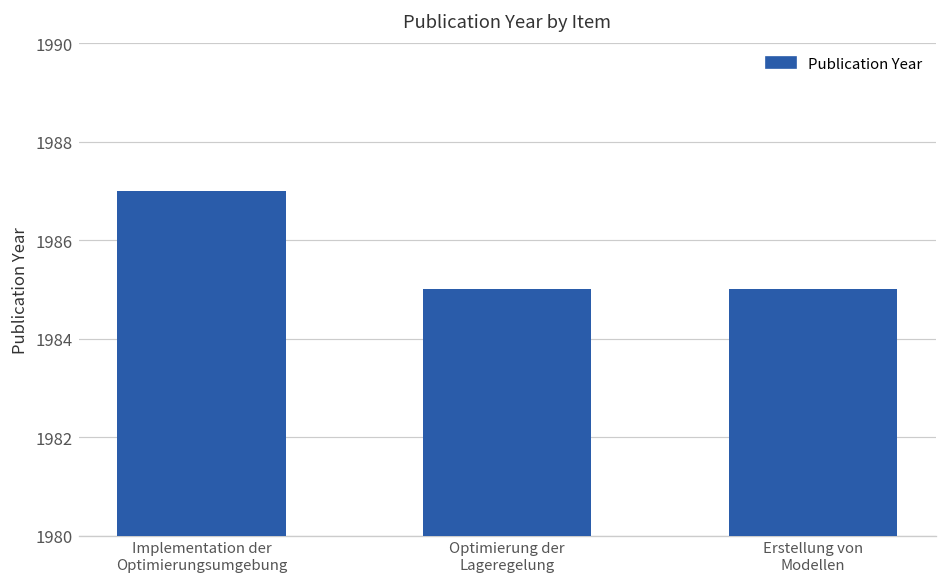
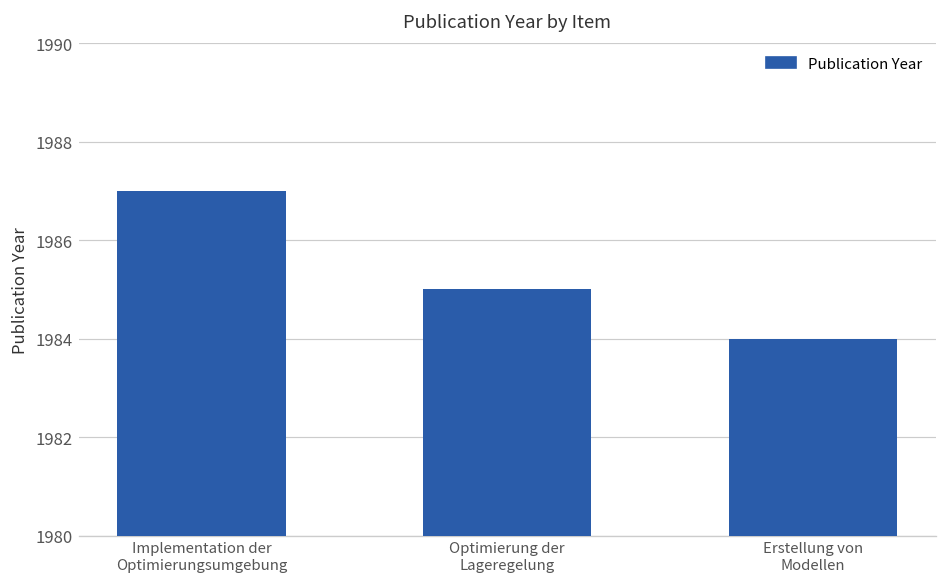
  {
    "Implementation der Optimierungsumgebung": 1987,
    "Optimierung der Lageregelung": 1985,
-   "Erstellung von Modellen": 1985
+   "Erstellung von Modellen": 1984
  }
